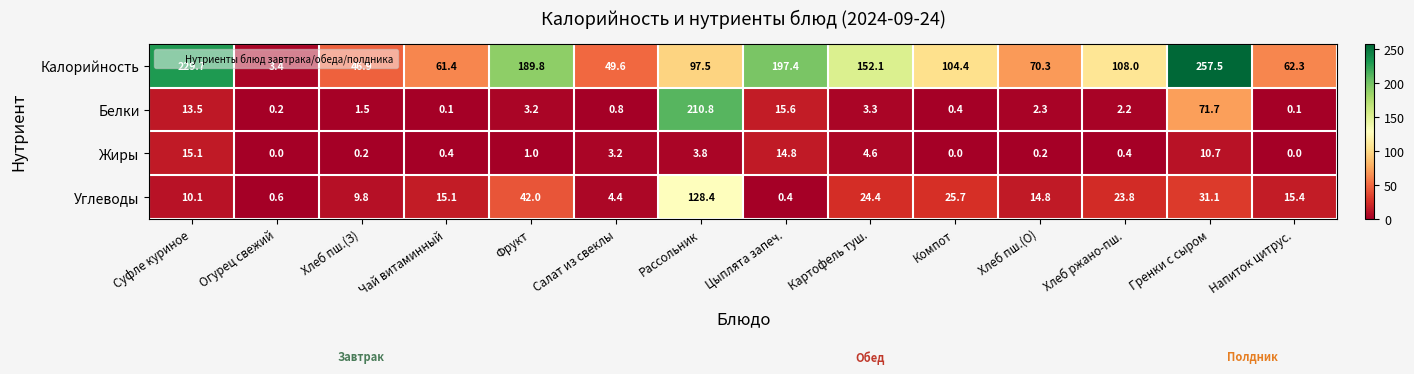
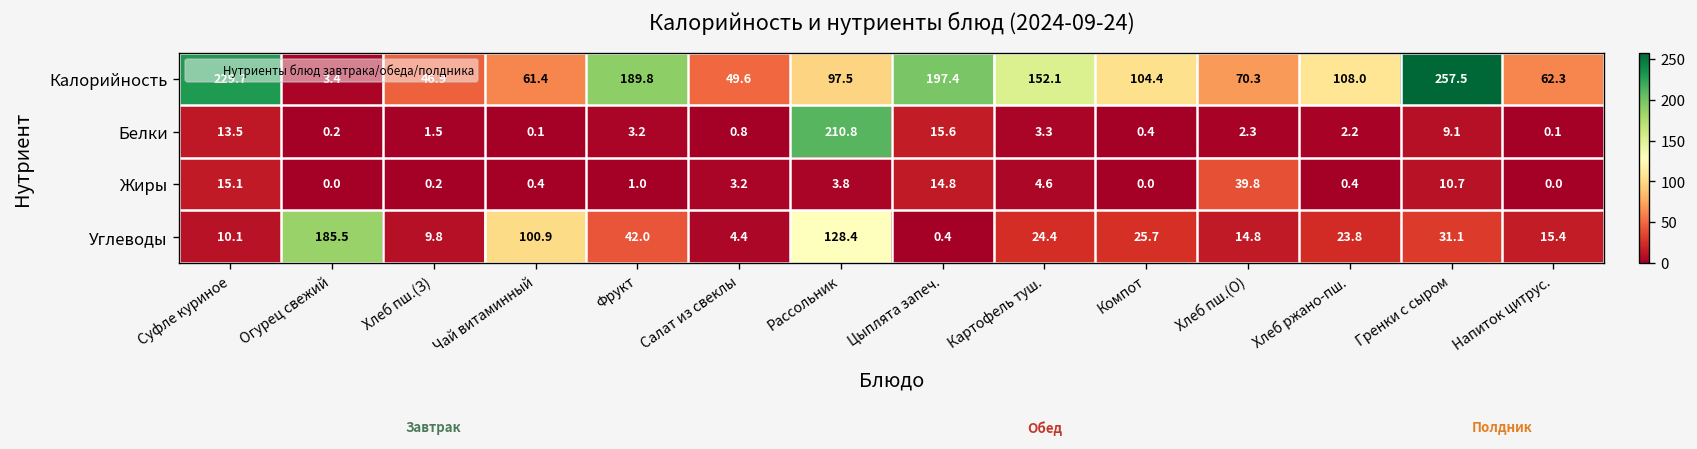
  {
    "Калорийность": {
      "Чай витаминный": 61.4,
      "Фрукт": 189.8,
      "Салат из свеклы": 49.6,
      "Рассольник": 97.5,
      "Цыплята запеч.": 197.4,
      "Картофель туш.": 152.1,
      "Компот": 104.4,
      "Хлеб пш.(О)": 70.3,
      "Хлеб ржано-пш.": 108.0,
      "Гренки с сыром": 257.5,
      "Напиток цитрус.": 62.3
    },
    "Белки": {
      "Суфле куриное": 13.5,
      "Огурец свежий": 0.2,
      "Хлеб пш.(З)": 1.5,
      "Чай витаминный": 0.1,
      "Фрукт": 3.2,
      "Салат из свеклы": 0.8,
      "Рассольник": 210.8,
      "Цыплята запеч.": 15.6,
      "Картофель туш.": 3.3,
      "Компот": 0.4,
      "Хлеб пш.(О)": 2.3,
      "Хлеб ржано-пш.": 2.2,
-     "Гренки с сыром": 71.7,
+     "Гренки с сыром": 9.1,
      "Напиток цитрус.": 0.1
    },
    "Жиры": {
      "Суфле куриное": 15.1,
      "Огурец свежий": 0.0,
      "Хлеб пш.(З)": 0.2,
      "Чай витаминный": 0.4,
      "Фрукт": 1.0,
      "Салат из свеклы": 3.2,
      "Рассольник": 3.8,
      "Цыплята запеч.": 14.8,
      "Картофель туш.": 4.6,
      "Компот": 0.0,
-     "Хлеб пш.(О)": 0.2,
+     "Хлеб пш.(О)": 39.8,
      "Хлеб ржано-пш.": 0.4,
      "Гренки с сыром": 10.7,
      "Напиток цитрус.": 0.0
    },
    "Углеводы": {
      "Суфле куриное": 10.1,
-     "Огурец свежий": 0.6,
+     "Огурец свежий": 185.5,
      "Хлеб пш.(З)": 9.8,
-     "Чай витаминный": 15.1,
+     "Чай витаминный": 100.9,
      "Фрукт": 42.0,
      "Салат из свеклы": 4.4,
      "Рассольник": 128.4,
      "Цыплята запеч.": 0.4,
      "Картофель туш.": 24.4,
      "Компот": 25.7,
      "Хлеб пш.(О)": 14.8,
      "Хлеб ржано-пш.": 23.8,
      "Гренки с сыром": 31.1,
      "Напиток цитрус.": 15.4
    }
  }
